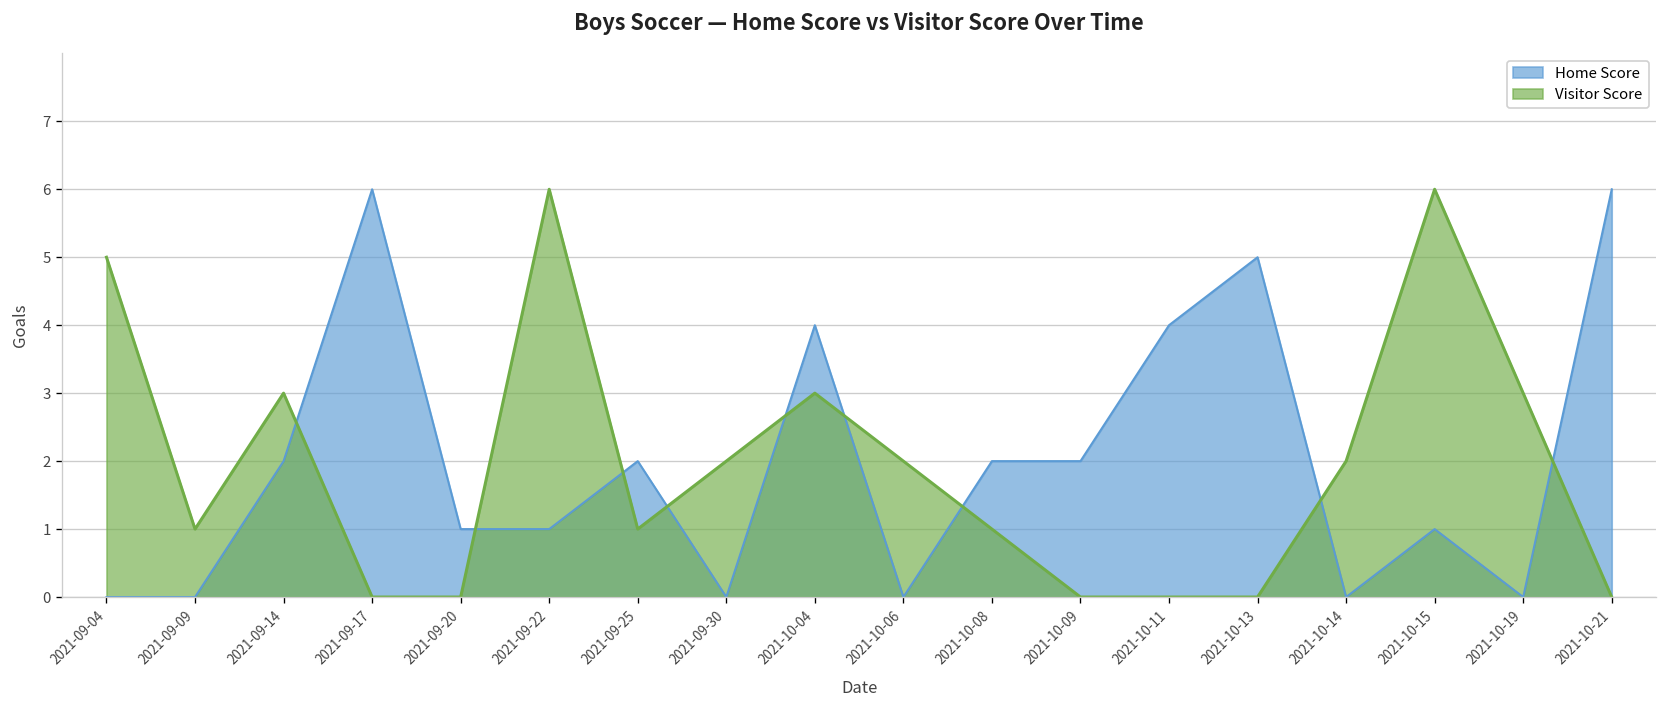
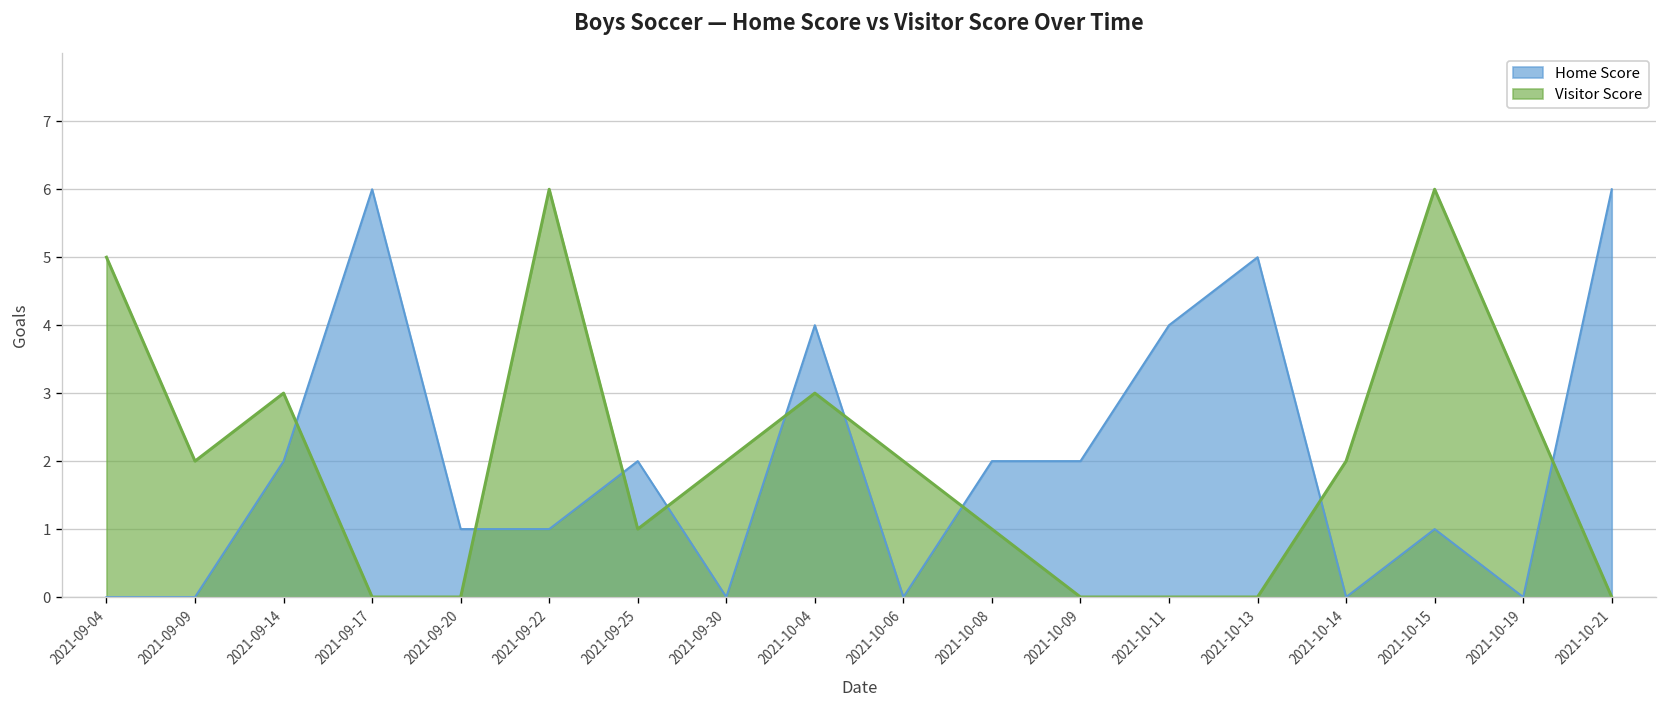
  {
    "Home Score": {
      "2021-09-04": 0,
      "2021-09-09": 0,
      "2021-09-14": 2,
      "2021-09-17": 6,
      "2021-09-20": 1,
      "2021-09-22": 1,
      "2021-09-25": 2,
      "2021-09-30": 0,
      "2021-10-04": 4,
      "2021-10-06": 0,
      "2021-10-08": 2,
      "2021-10-09": 2,
      "2021-10-11": 4,
      "2021-10-13": 5,
      "2021-10-14": 0,
      "2021-10-15": 1,
      "2021-10-19": 0,
      "2021-10-21": 6
    },
    "Visitor Score": {
      "2021-09-04": 5,
-     "2021-09-09": 1,
+     "2021-09-09": 2,
      "2021-09-14": 3,
      "2021-09-17": 0,
      "2021-09-20": 0,
      "2021-09-22": 6,
      "2021-09-25": 1,
      "2021-09-30": 2,
      "2021-10-04": 3,
      "2021-10-06": 2,
      "2021-10-08": 1,
      "2021-10-09": 0,
      "2021-10-11": 0,
      "2021-10-13": 0,
      "2021-10-14": 2,
      "2021-10-15": 6,
      "2021-10-19": 3,
      "2021-10-21": 0
    }
  }
